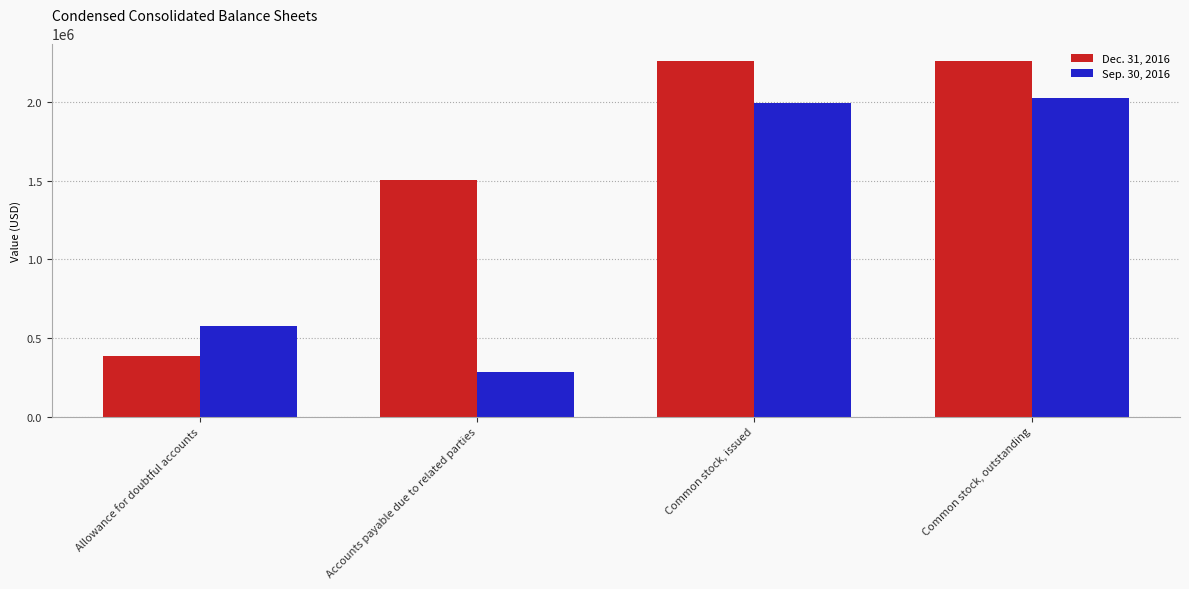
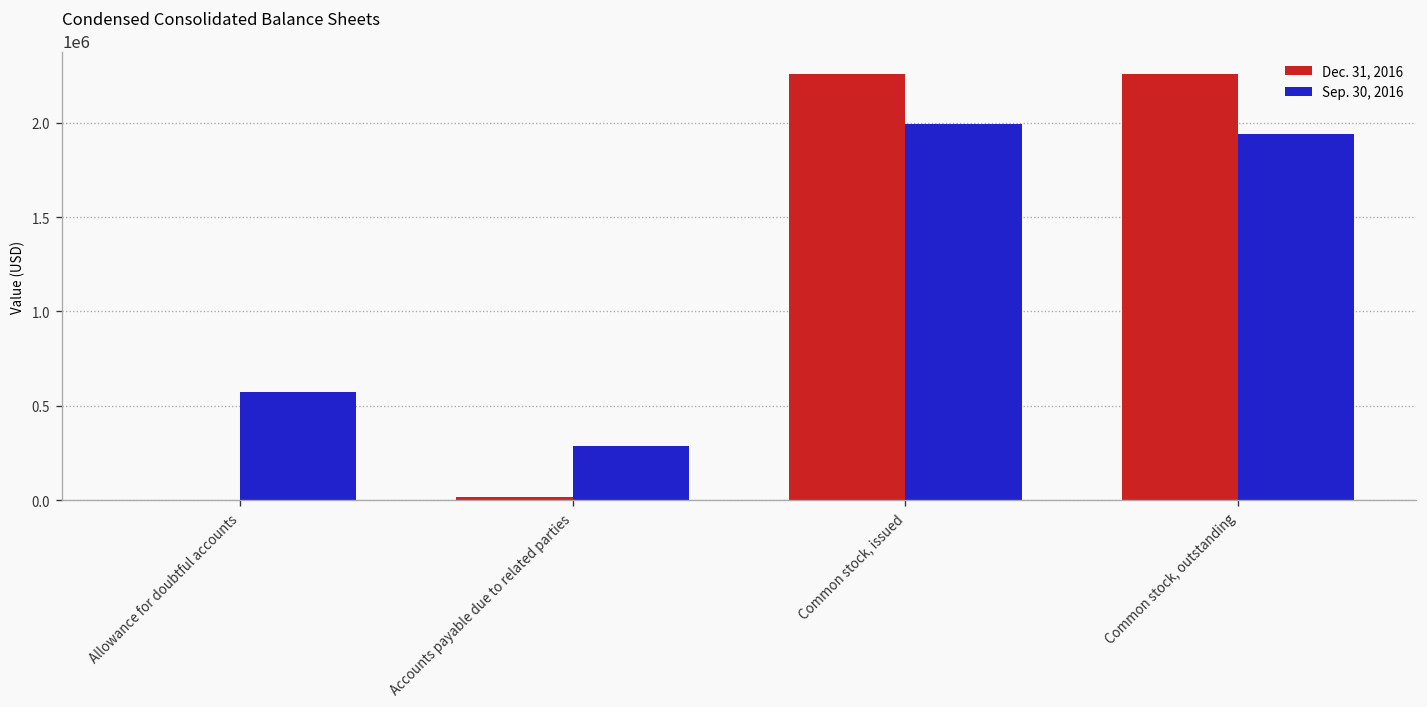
  {
    "Dec. 31, 2016": {
-     "Allowance for doubtful accounts": 380000,
-     "Accounts payable due to related parties": 1510000,
+     "Allowance for doubtful accounts": 0,
+     "Accounts payable due to related parties": 20000,
      "Common stock, issued": 2260000,
      "Common stock, outstanding": 2260000
    },
    "Sep. 30, 2016": {
      "Allowance for doubtful accounts": 580000,
      "Accounts payable due to related parties": 280000,
      "Common stock, issued": 2000000,
-     "Common stock, outstanding": 2030000
+     "Common stock, outstanding": 1940000
    }
  }
